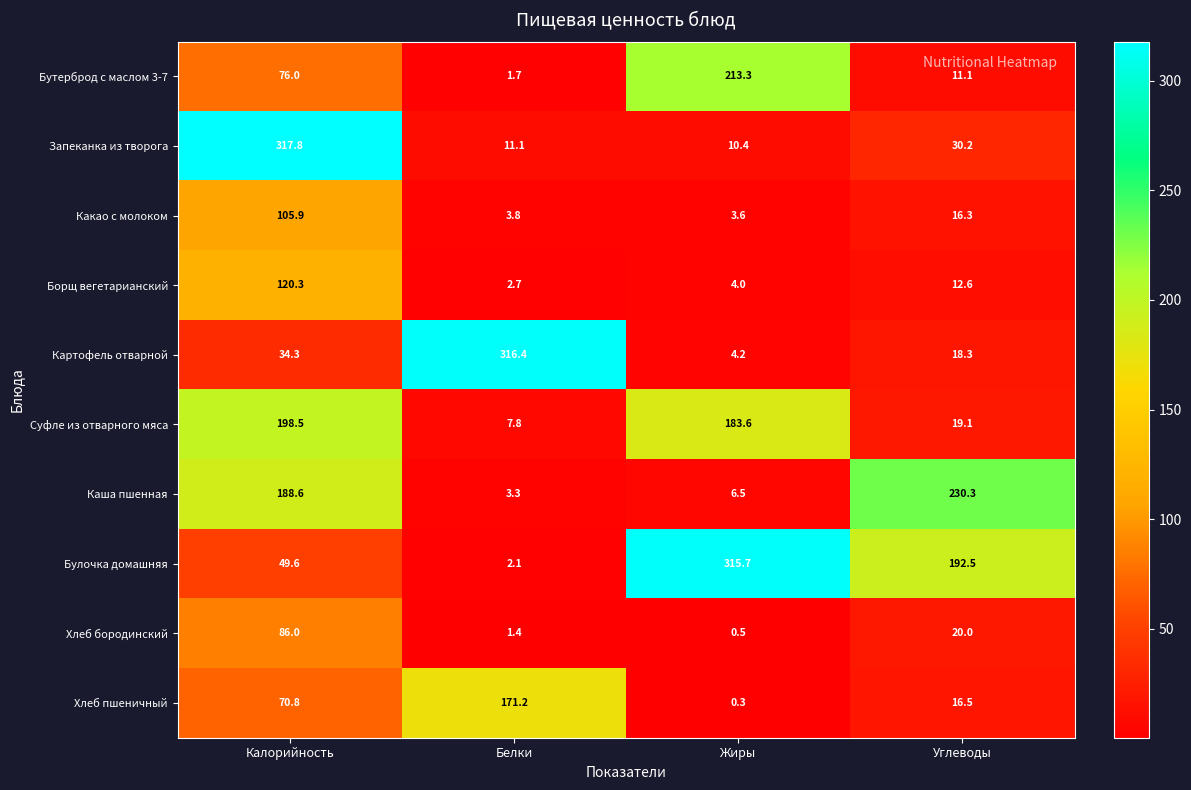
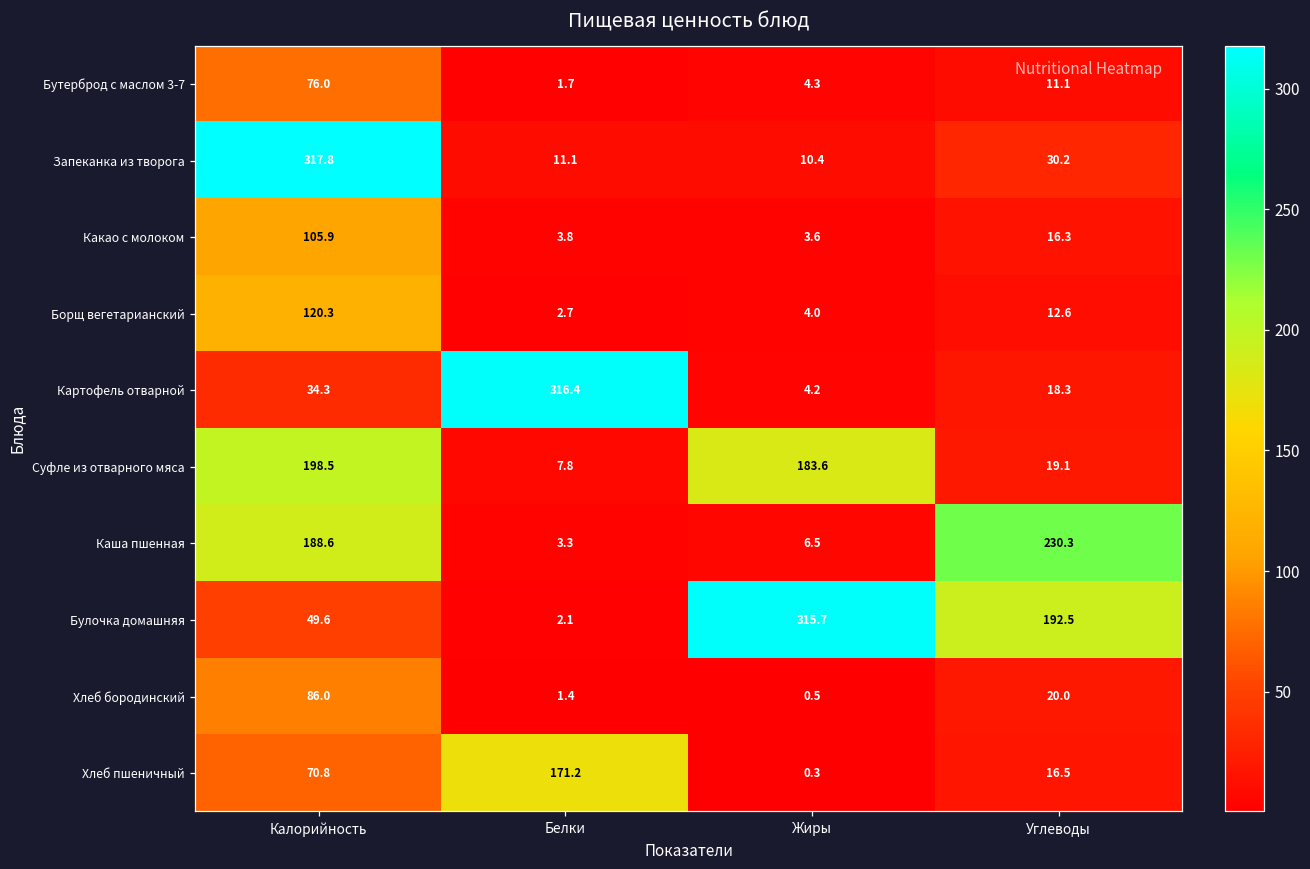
  {
    "Бутерброд с маслом 3-7": {
      "Калорийность": 76.0,
      "Белки": 1.7,
-     "Жиры": 213.3
+     "Жиры": 4.3
    },
    "Запеканка из творога": {
      "Калорийность": 317.8,
      "Белки": 11.1,
      "Жиры": 10.4,
      "Углеводы": 30.2
    },
    "Какао с молоком": {
      "Калорийность": 105.9,
      "Белки": 3.8,
      "Жиры": 3.6,
      "Углеводы": 16.3
    },
    "Борщ вегетарианский": {
      "Калорийность": 120.3,
      "Белки": 2.7,
      "Жиры": 4.0,
      "Углеводы": 12.6
    },
    "Картофель отварной": {
      "Калорийность": 34.3,
      "Белки": 316.4,
      "Жиры": 4.2,
      "Углеводы": 18.3
    },
    "Суфле из отварного мяса": {
      "Калорийность": 198.5,
      "Белки": 7.8,
      "Жиры": 183.6,
      "Углеводы": 19.1
    },
    "Каша пшенная": {
      "Калорийность": 188.6,
      "Белки": 3.3,
      "Жиры": 6.5,
      "Углеводы": 230.3
    },
    "Булочка домашняя": {
      "Калорийность": 49.6,
      "Белки": 2.1,
      "Жиры": 315.7,
      "Углеводы": 192.5
    },
    "Хлеб бородинский": {
      "Калорийность": 86.0,
      "Белки": 1.4,
      "Жиры": 0.5,
      "Углеводы": 20.0
    },
    "Хлеб пшеничный": {
      "Калорийность": 70.8,
      "Белки": 171.2,
      "Жиры": 0.3,
      "Углеводы": 16.5
    }
  }
